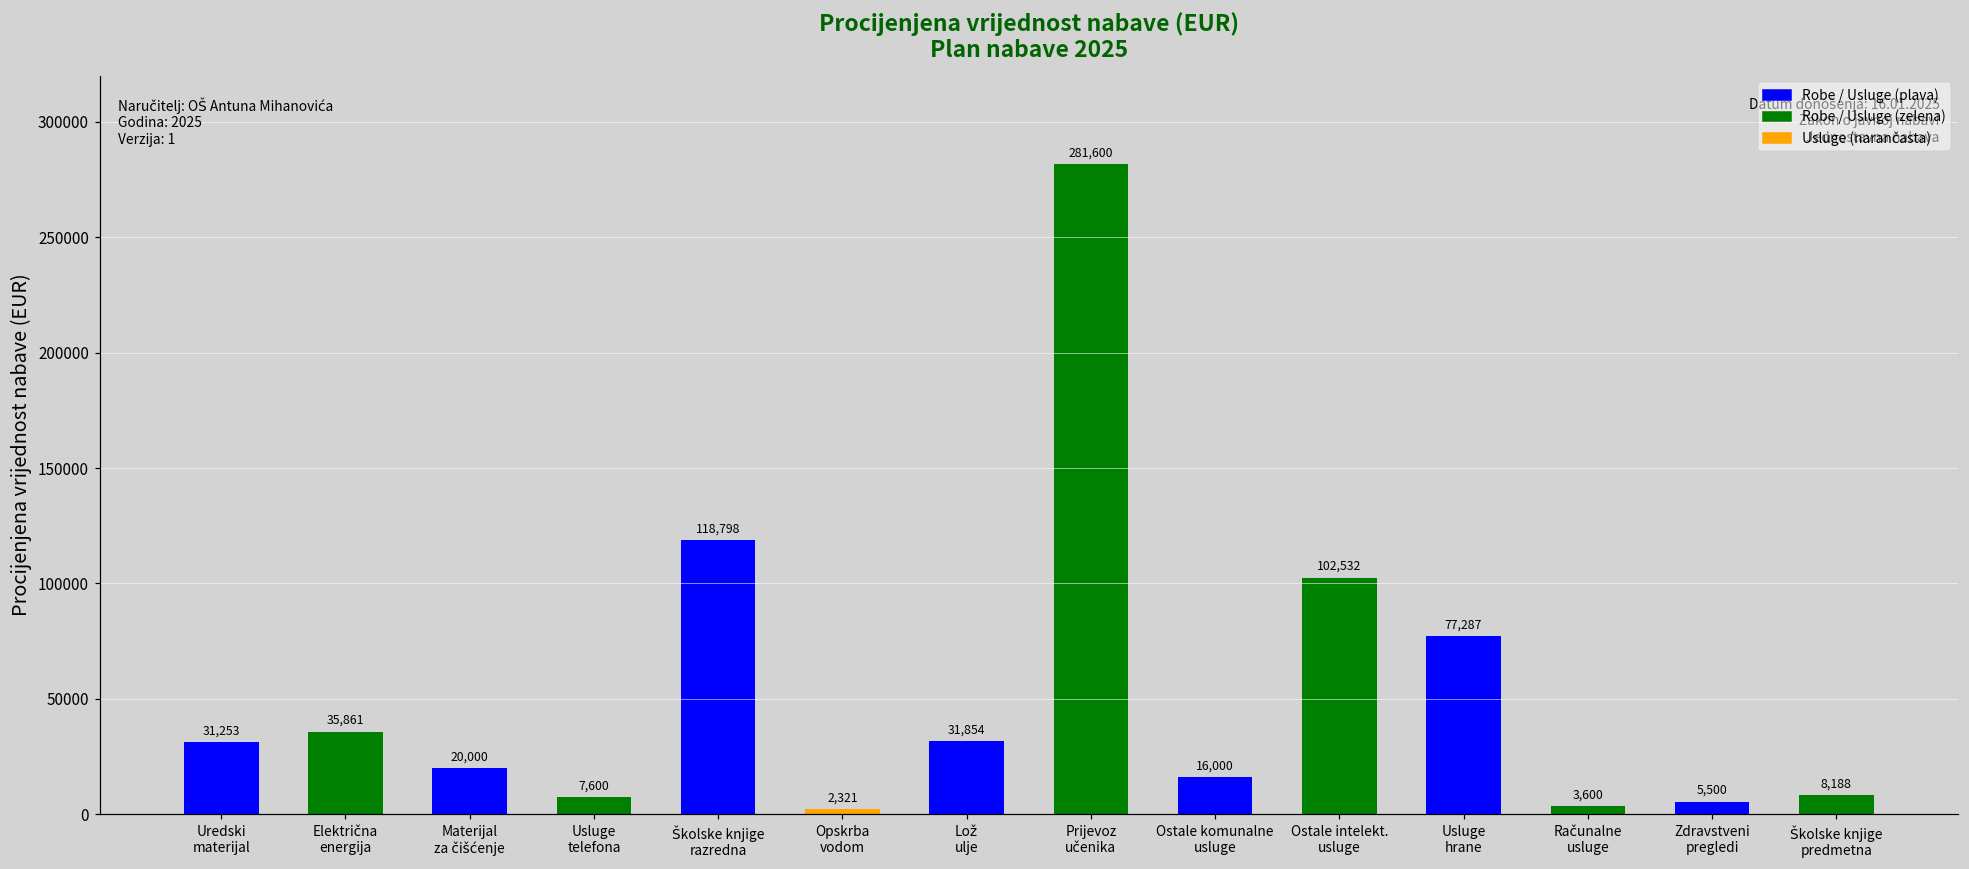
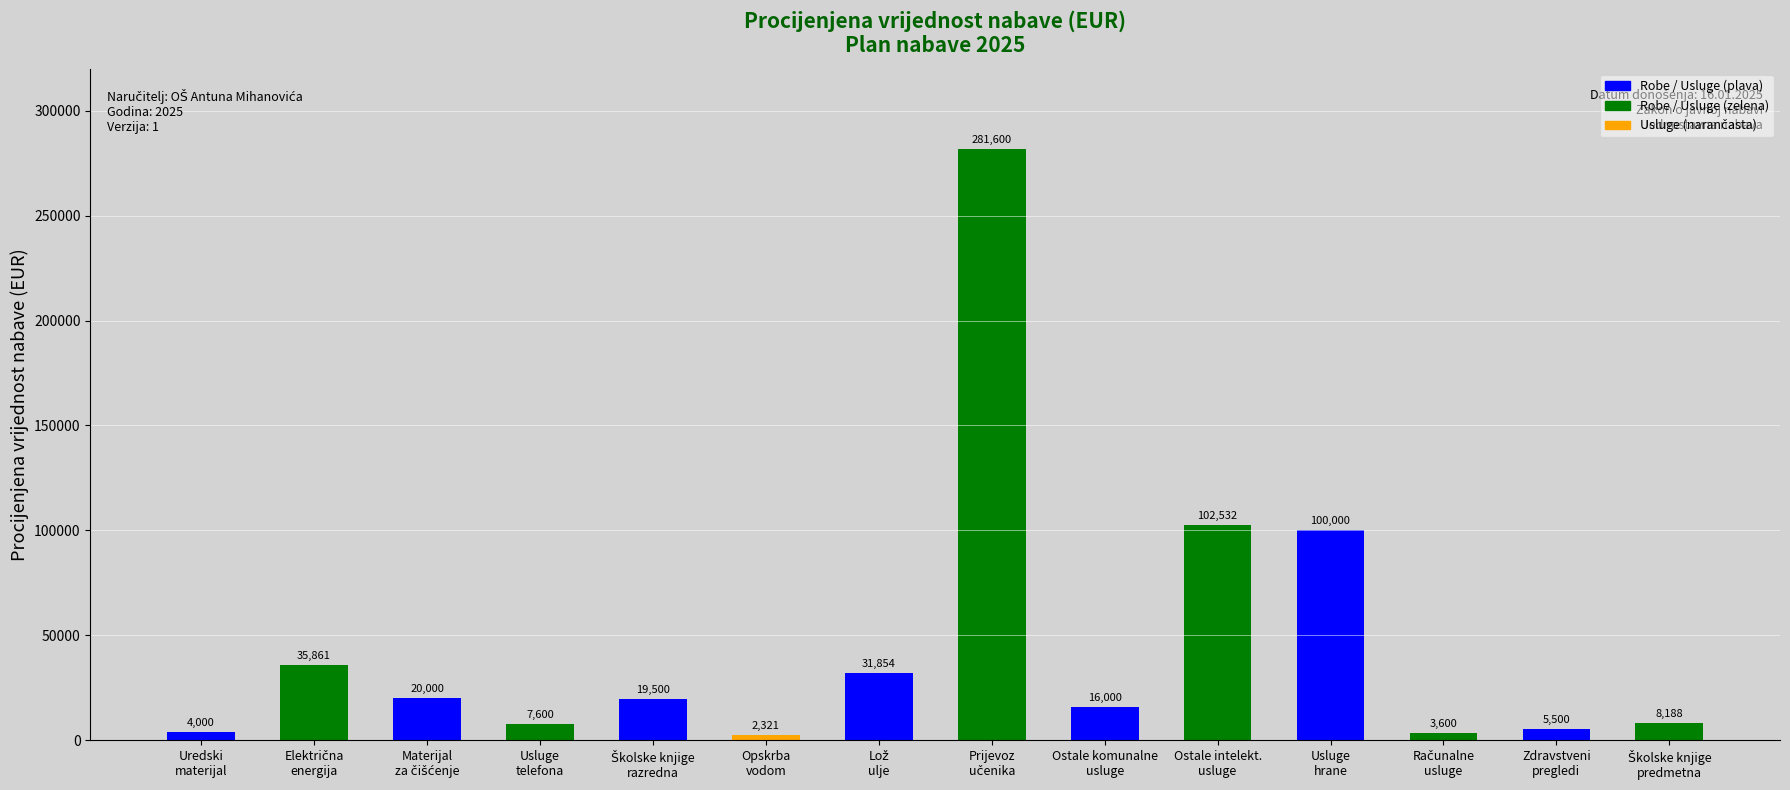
  {
-   "Uredski materijal": "31,253",
+   "Uredski materijal": "4,000",
    "Električna energija": "35,861",
    "Materijal za čišćenje": "20,000",
    "Usluge telefona": "7,600",
-   "Školske knjige razredna": "118,798",
+   "Školske knjige razredna": "19,500",
    "Opskrba vodom": "2,321",
    "Lož ulje": "31,854",
    "Prijevoz učenika": "281,600",
    "Ostale komunalne usluge": "16,000",
    "Ostale intelekt. usluge": "102,532",
-   "Usluge hrane": "77,287",
+   "Usluge hrane": "100,000",
    "Računalne usluge": "3,600",
    "Zdravstveni pregledi": "5,500",
    "Školske knjige predmetna": "8,188"
  }
